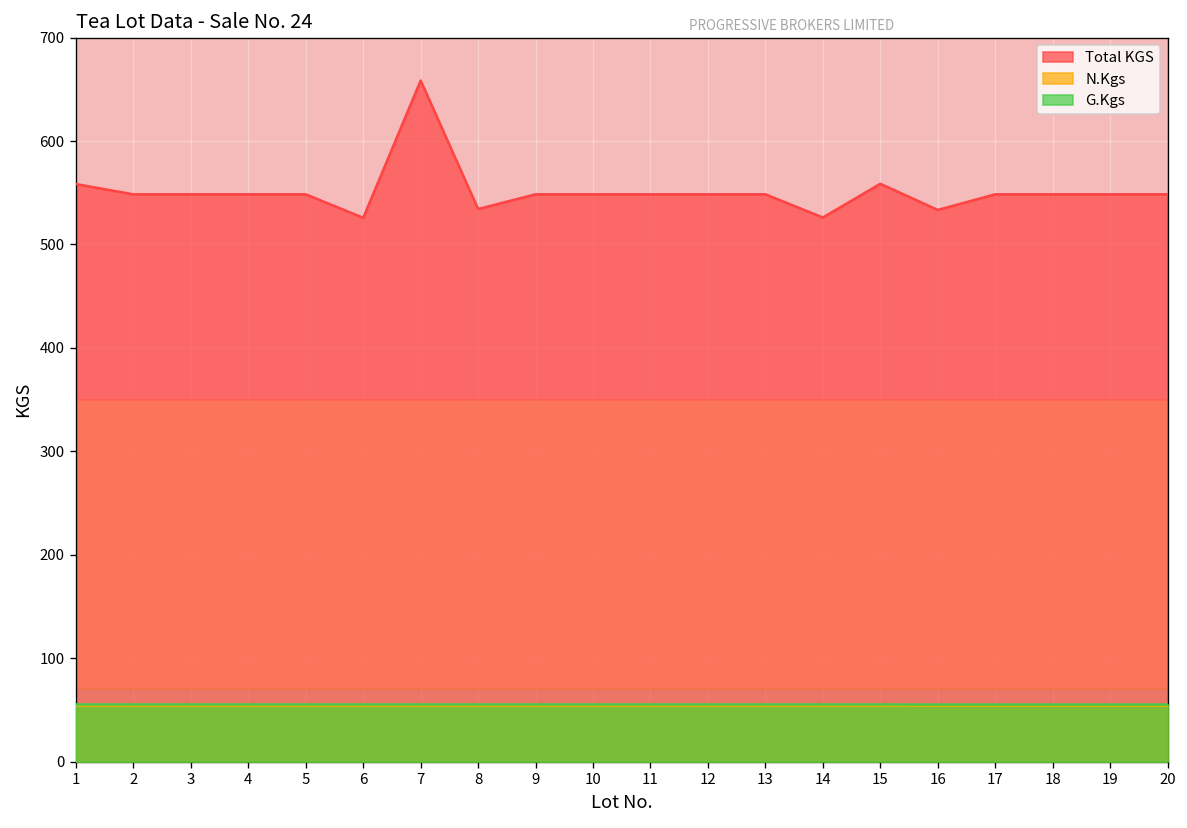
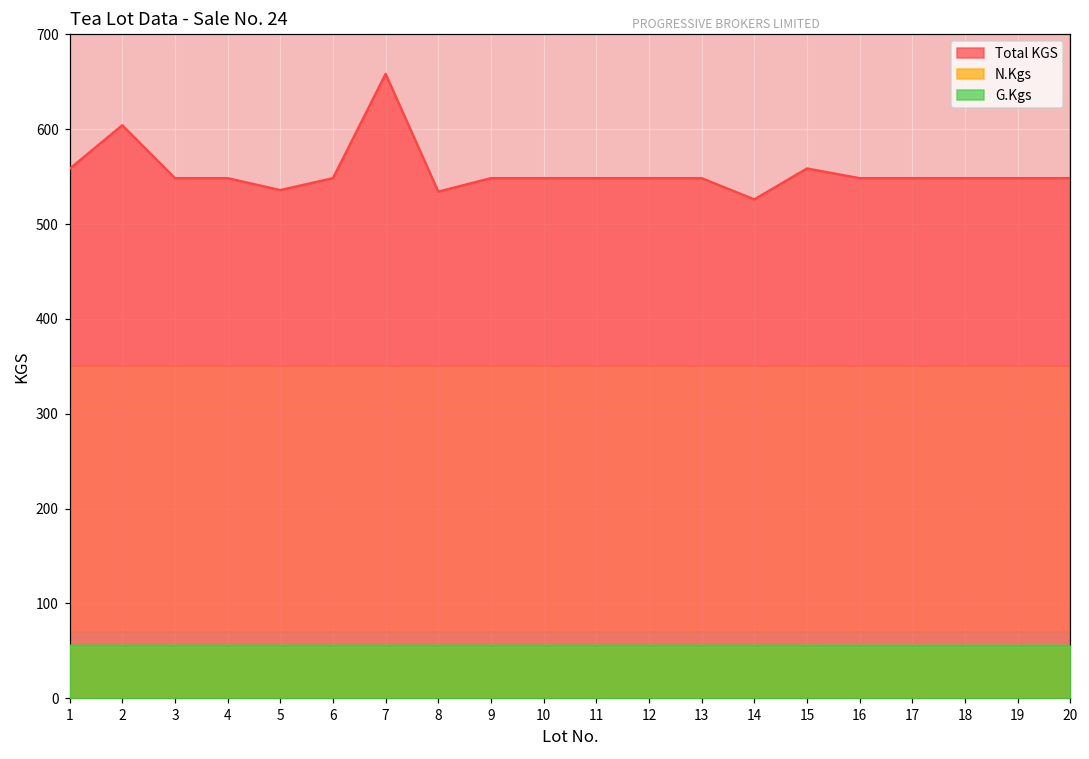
  {
    "Total KGS": {
      "1": 560,
-     "2": 550,
+     "2": 600,
      "3": 550,
      "4": 550,
-     "5": 550,
-     "6": 530,
+     "5": 540,
+     "6": 550,
      "7": 660,
      "8": 530,
      "9": 550,
      "10": 550,
      "11": 550,
      "12": 550,
      "13": 550,
      "14": 530,
      "15": 560,
-     "16": 530,
+     "16": 550,
      "17": 550,
      "18": 550,
      "19": 550,
      "20": 550
    },
    "G.Kgs": {
      "1": 60,
      "2": 60,
      "3": 60,
      "4": 60,
      "5": 60,
      "6": 60,
      "7": 60,
      "8": 60,
      "9": 60,
      "10": 60,
      "11": 60,
      "12": 60,
      "13": 60,
      "14": 60,
      "15": 60,
      "16": 60,
      "17": 60,
      "18": 60,
      "19": 60,
      "20": 60
    }
  }
